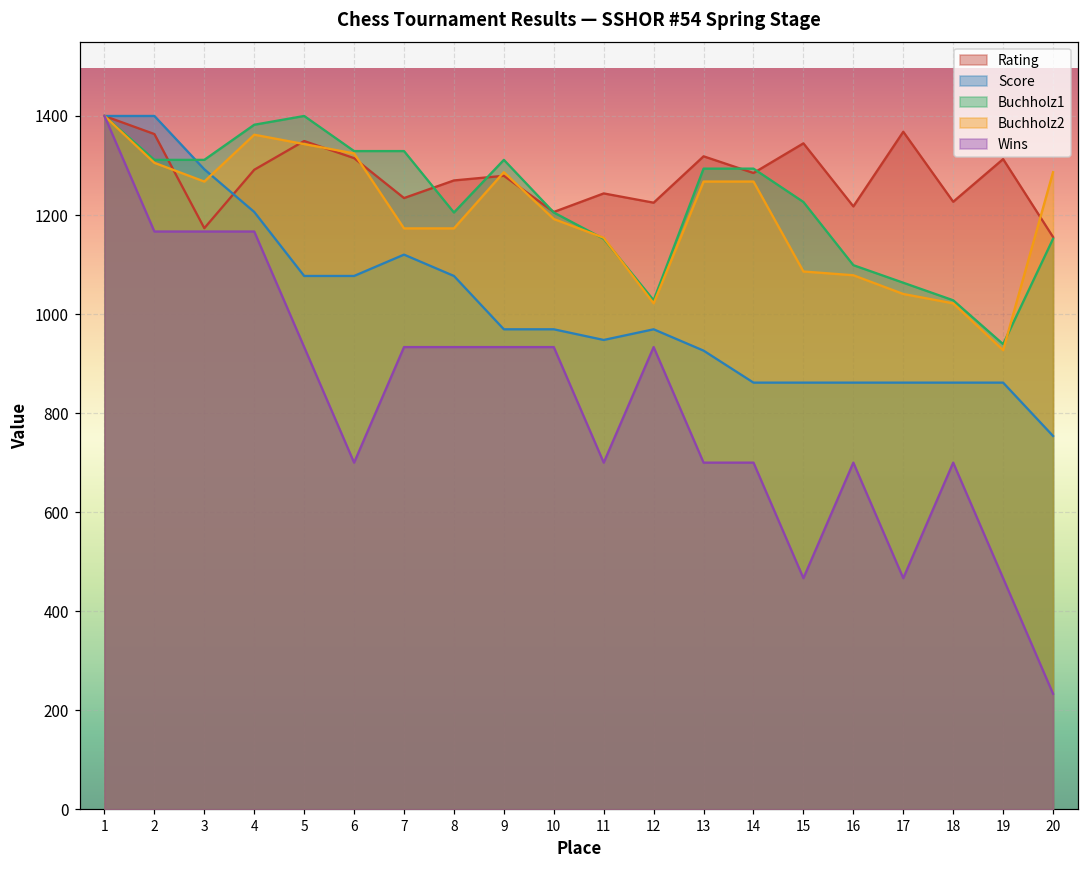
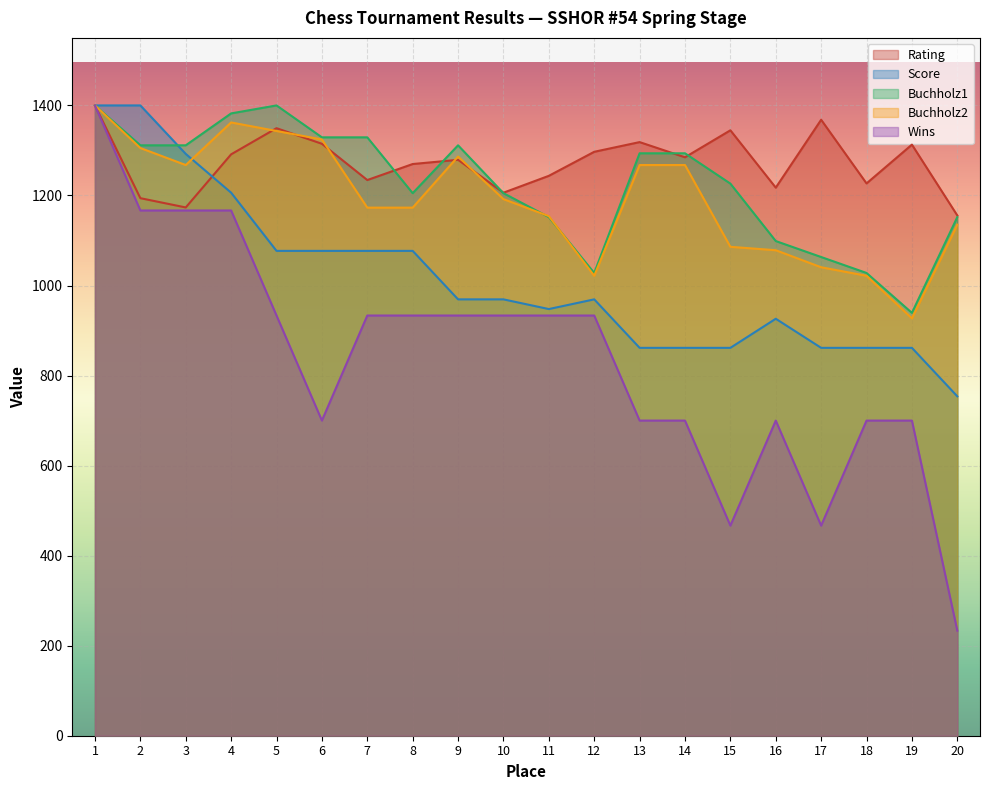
  {
    "Rating": {
-     "2": 1360,
+     "2": 1190,
      "3": 1170,
      "4": 1290,
      "5": 1350,
      "6": 1310,
      "7": 1230,
      "8": 1270,
      "9": 1280,
      "11": 1240,
-     "12": 1220,
+     "12": 1300,
      "13": 1320,
      "14": 1280,
      "15": 1340,
      "16": 1220,
      "17": 1370,
      "18": 1230,
      "19": 1310
    },
    "Score": {
      "2": 1400,
      "3": 1290,
      "4": 1210,
      "5": 1080,
      "6": 1080,
-     "7": 1120,
+     "7": 1080,
      "8": 1080,
      "9": 970,
      "10": 970,
      "11": 950,
      "12": 970,
-     "13": 930,
+     "13": 860,
      "14": 860,
      "15": 860,
-     "16": 860,
+     "16": 930,
      "17": 860,
      "18": 860,
      "19": 860,
      "20": 750
    },
    "Buchholz1": {
      "2": 1310,
      "3": 1310,
      "4": 1380,
      "5": 1400,
      "7": 1330,
      "8": 1210,
      "9": 1310,
      "12": 1030,
      "13": 1290,
      "14": 1290,
      "15": 1230,
      "16": 1100,
      "17": 1060,
      "18": 1030,
      "19": 940
    },
    "Buchholz2": {
      "2": 1310,
      "3": 1270,
      "4": 1360,
      "5": 1340,
      "7": 1170,
      "8": 1170,
      "9": 1290,
      "10": 1190,
      "12": 1020,
      "13": 1270,
      "14": 1270,
      "15": 1090,
      "16": 1080,
      "17": 1040,
      "18": 1020,
      "19": 930,
-     "20": 1290
+     "20": 1140
    },
    "Wins": {
      "2": 1170,
      "3": 1170,
      "4": 1170,
      "5": 930,
      "6": 700,
      "7": 930,
      "8": 930,
      "9": 930,
      "10": 930,
-     "11": 700,
+     "11": 930,
      "12": 930,
      "13": 700,
      "14": 700,
      "15": 470,
      "16": 700,
      "17": 470,
      "18": 700,
-     "19": 470,
+     "19": 700,
      "20": 230
    }
  }
